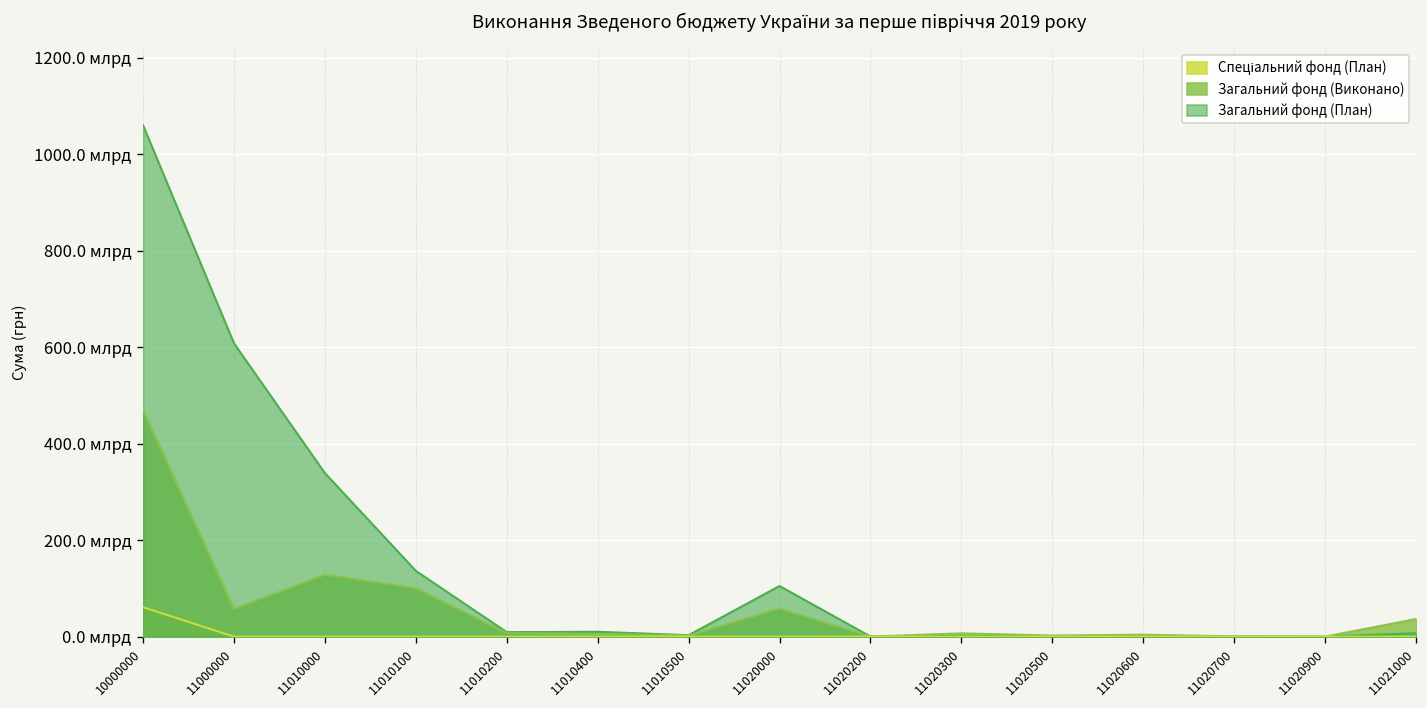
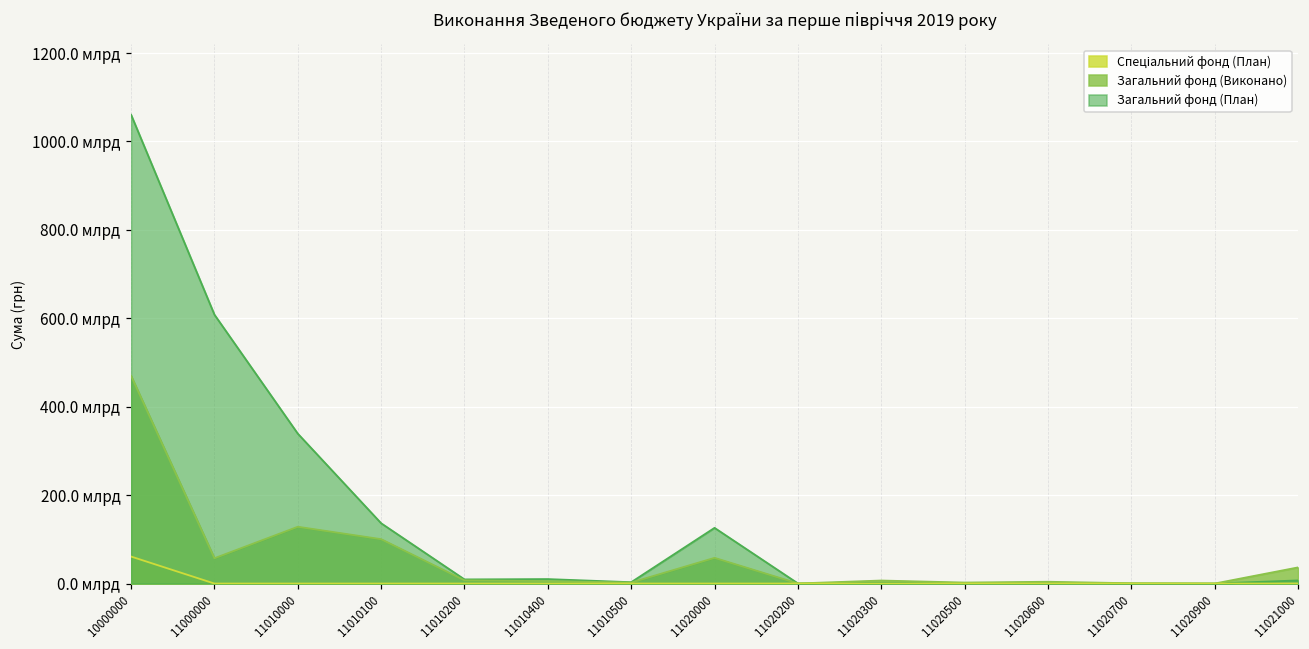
  {
    "Спеціальний фонд (План)": {
      "10000000": "60 млрд",
      "11000000": "0 млрд",
      "11010000": "0 млрд",
      "11010100": "0 млрд",
      "11010200": "0 млрд",
      "11020000": "0 млрд",
      "11021000": "0 млрд"
    },
    "Загальний фонд (Виконано)": {
      "10000000": "470 млрд",
      "11000000": "60 млрд",
      "11010000": "130 млрд",
      "11010100": "100 млрд",
      "11020000": "60 млрд",
      "11021000": "40 млрд"
    },
    "Загальний фонд (План)": {
      "10000000": "1060 млрд",
      "11000000": "610 млрд",
      "11010000": "340 млрд",
      "11010100": "140 млрд",
-     "11020000": "100 млрд",
+     "11020000": "130 млрд",
      "11021000": "10 млрд"
    }
  }
